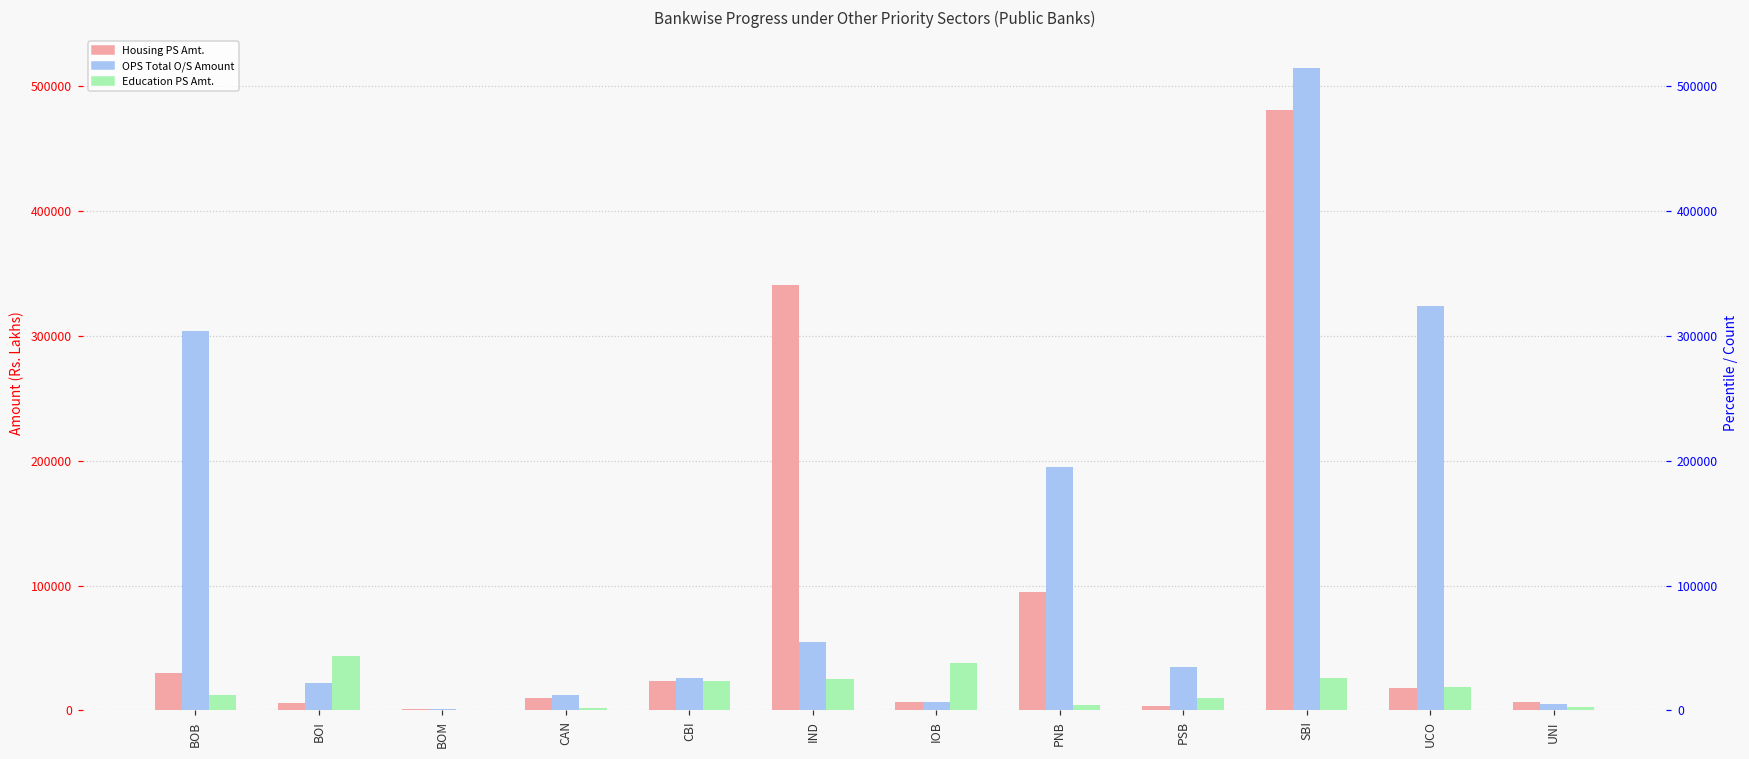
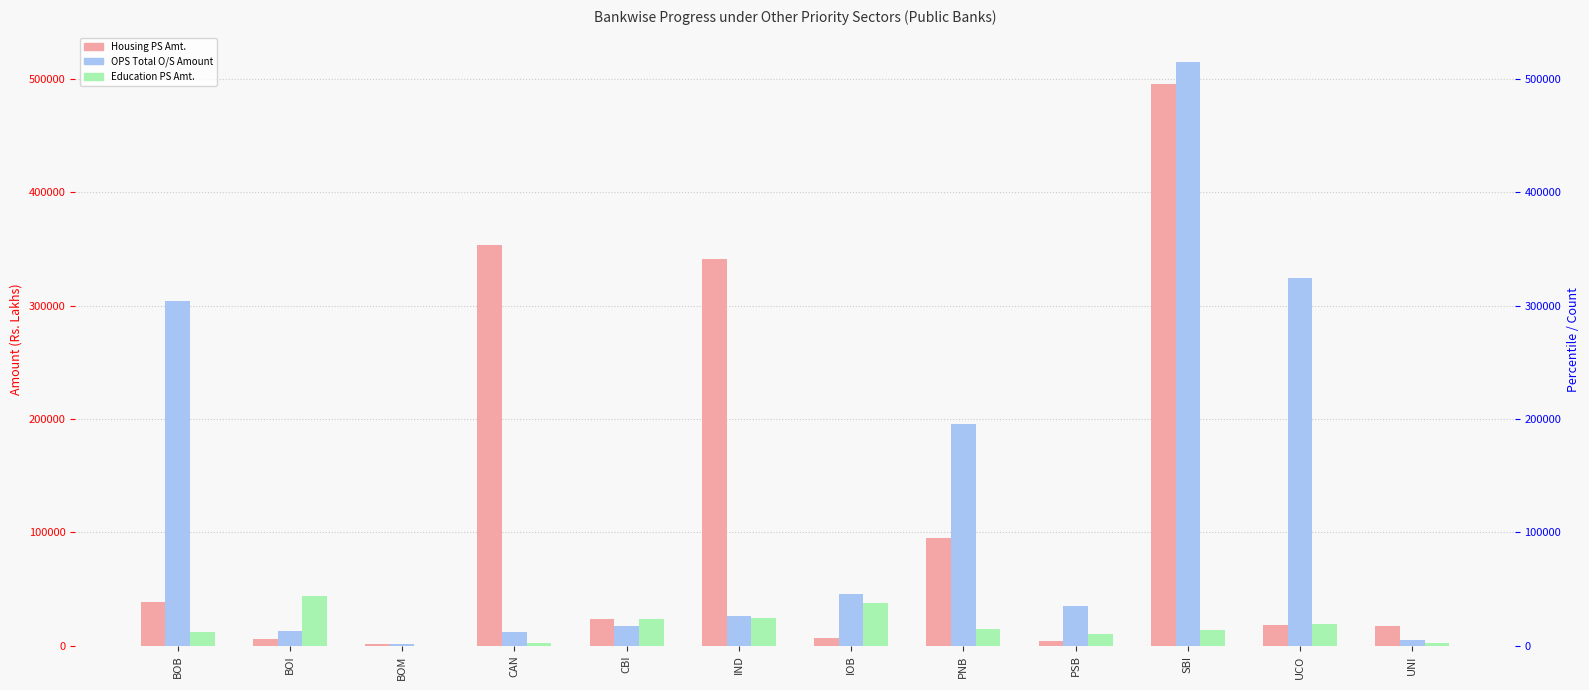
  {
    "Housing PS Amt.": {
-     "BOB": 30000,
+     "BOB": 39000,
      "BOI": 6000,
-     "CAN": 10000,
+     "CAN": 353000,
      "CBI": 24000,
      "IND": 341000,
      "IOB": 7000,
      "PNB": 95000,
      "PSB": 4000,
-     "SBI": 481000,
+     "SBI": 495000,
      "UCO": 18000,
-     "UNI": 7000
+     "UNI": 17000
    },
    "OPS Total O/S Amount": {
      "BOB": 304000,
-     "BOI": 22000,
+     "BOI": 14000,
      "CAN": 13000,
-     "CBI": 26000,
-     "IND": 54000,
-     "IOB": 7000,
+     "CBI": 18000,
+     "IND": 27000,
+     "IOB": 45000,
      "PNB": 195000,
      "PSB": 35000,
      "SBI": 515000,
      "UCO": 324000,
      "UNI": 5000
    },
    "Education PS Amt.": {
      "BOB": 13000,
      "BOI": 44000,
      "CAN": 2000,
      "CBI": 24000,
      "IND": 25000,
      "IOB": 38000,
-     "PNB": 4000,
+     "PNB": 15000,
      "PSB": 10000,
-     "SBI": 26000,
+     "SBI": 14000,
      "UCO": 19000,
      "UNI": 2000
    }
  }
